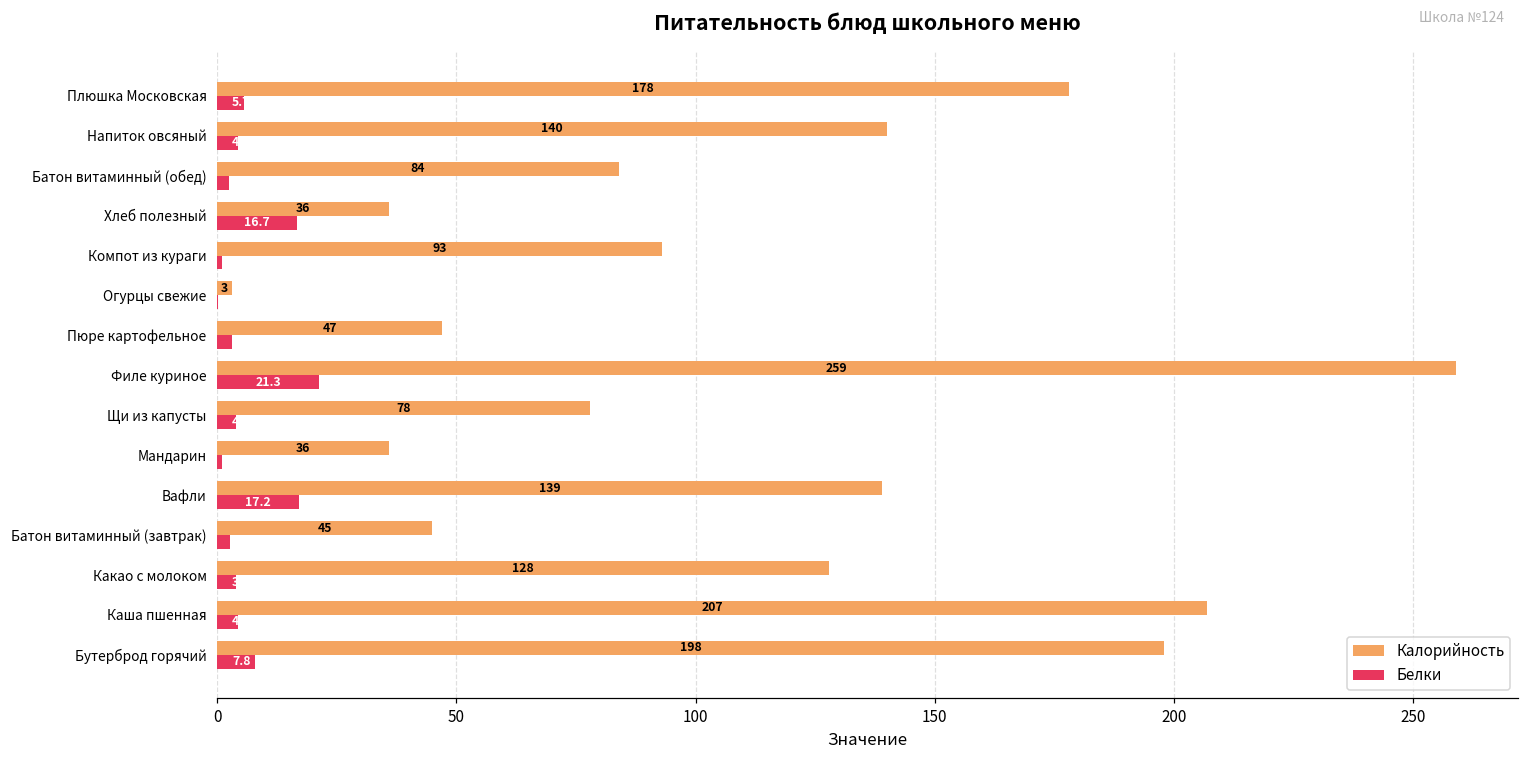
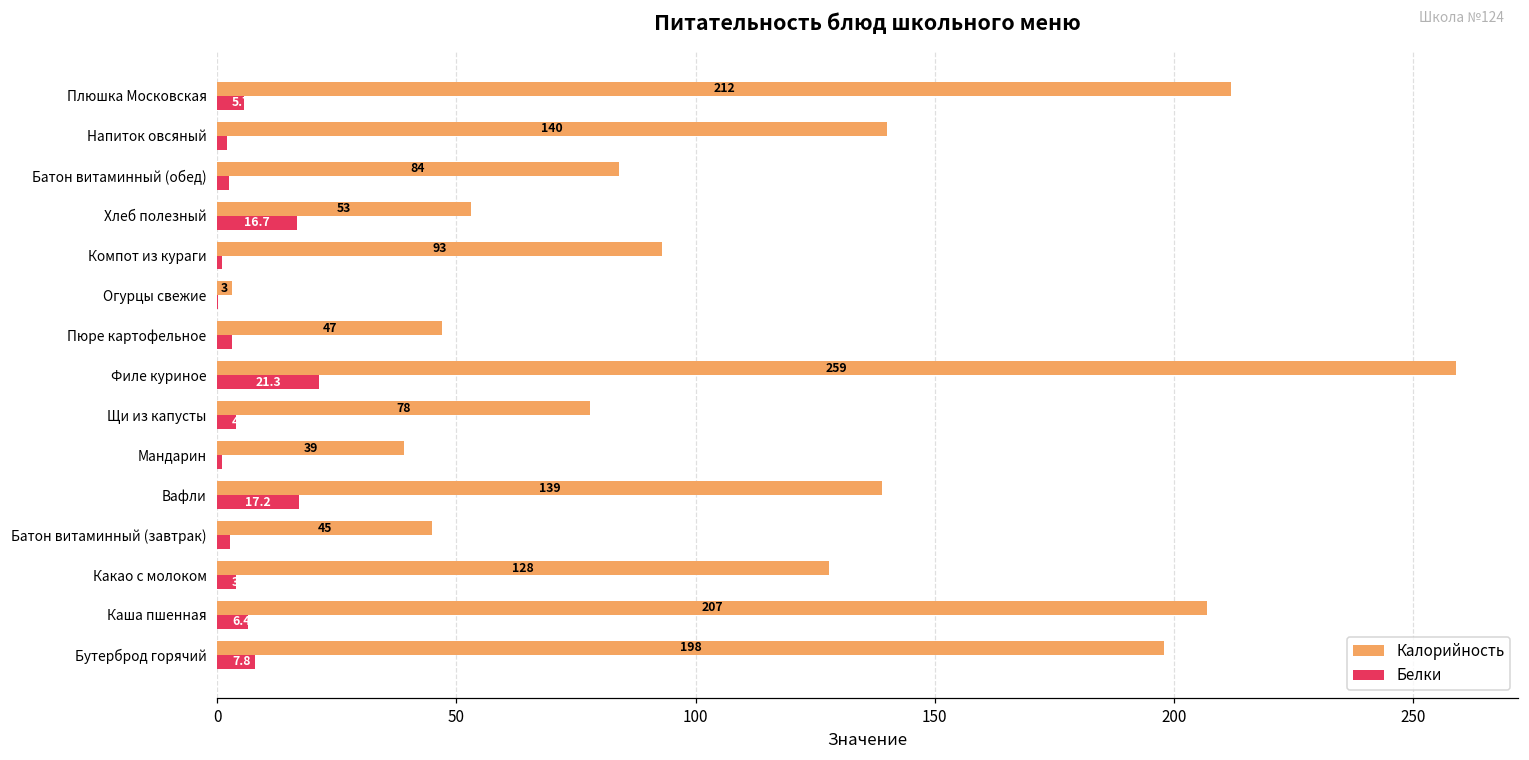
  {
    "Калорийность": {
-     "Плюшка Московская": 178,
+     "Плюшка Московская": 212,
      "Напиток овсяный": 140,
      "Батон витаминный (обед)": 84,
-     "Хлеб полезный": 36,
+     "Хлеб полезный": 53,
      "Компот из кураги": 93,
      "Огурцы свежие": 3,
      "Пюре картофельное": 47,
      "Филе куриное": 259,
      "Щи из капусты": 78,
-     "Мандарин": 36,
+     "Мандарин": 39,
      "Вафли": 139,
      "Батон витаминный (завтрак)": 45,
      "Какао с молоком": 128,
      "Каша пшенная": 207,
      "Бутерброд горячий": 198
    },
    "Белки": {
-     "Напиток овсяный": 4,
+     "Напиток овсяный": 2,
      "Батон витаминный (обед)": 2,
      "Компот из кураги": 1,
      "Пюре картофельное": 3,
      "Щи из капусты": 4,
      "Мандарин": 1,
      "Батон витаминный (завтрак)": 3,
      "Какао с молоком": 4,
-     "Каша пшенная": 4
+     "Каша пшенная": 6
    }
  }
